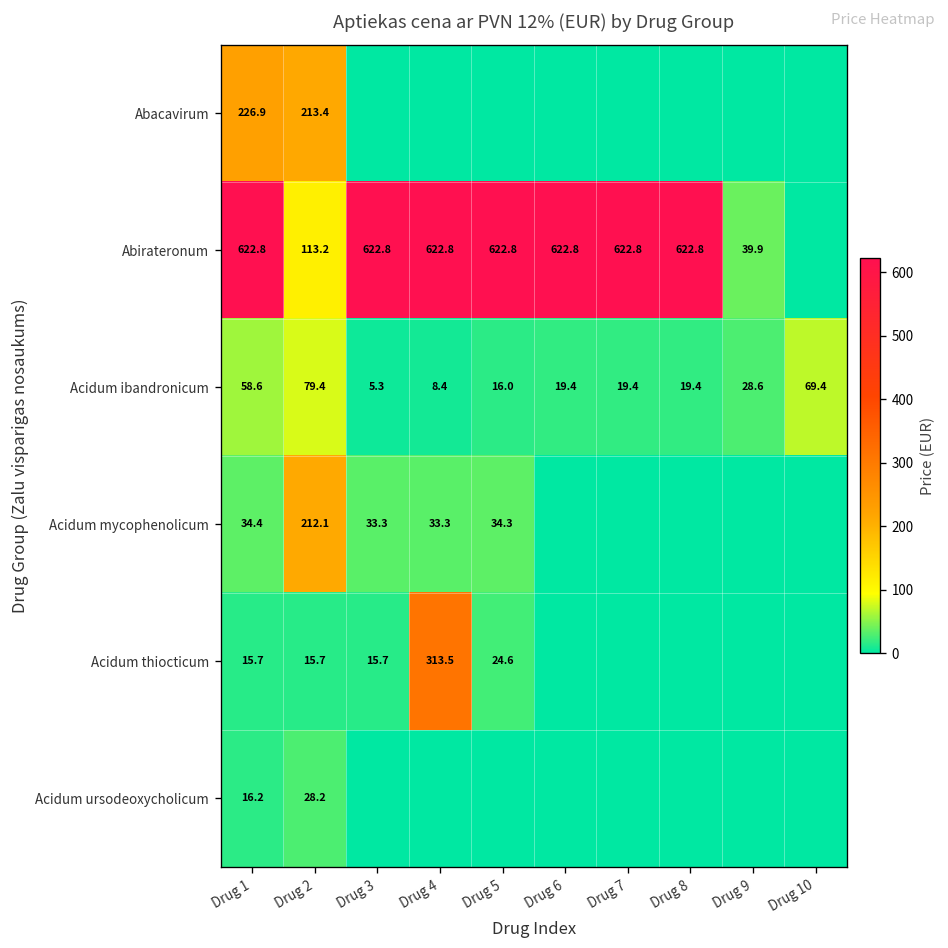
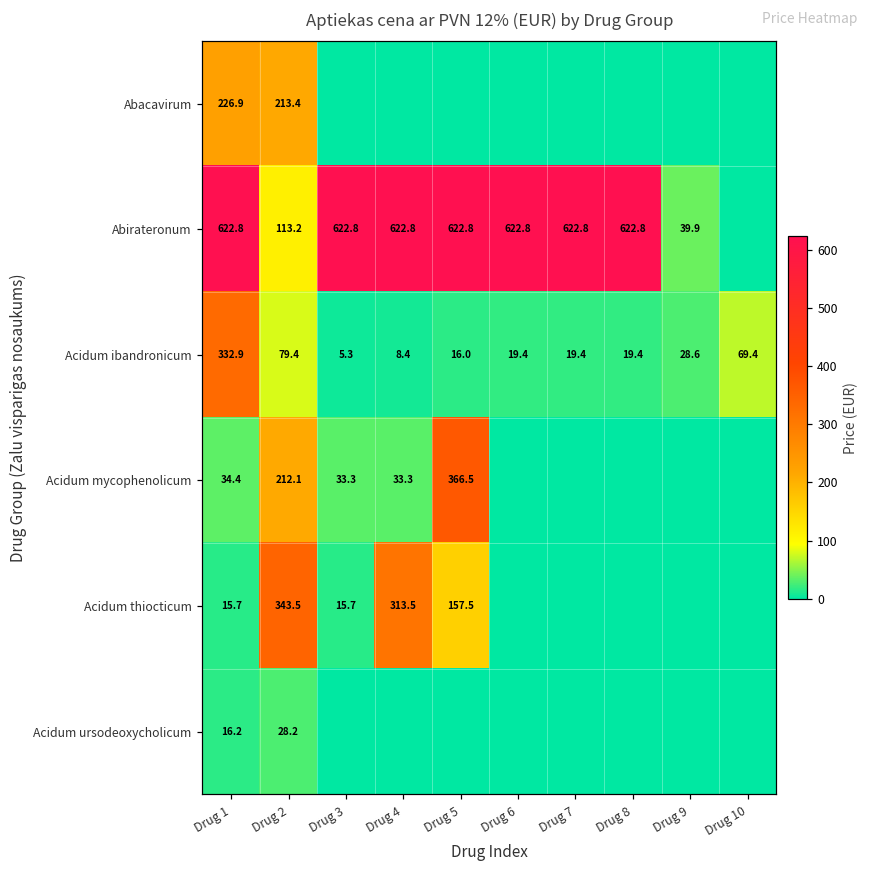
  {
    "Abacavirum": {
      "Drug 1": 226.9,
      "Drug 2": 213.4
    },
    "Abirateronum": {
      "Drug 1": 622.8,
      "Drug 2": 113.2,
      "Drug 3": 622.8,
      "Drug 4": 622.8,
      "Drug 5": 622.8,
      "Drug 6": 622.8,
      "Drug 7": 622.8,
      "Drug 8": 622.8,
      "Drug 9": 39.9
    },
    "Acidum ibandronicum": {
-     "Drug 1": 58.6,
+     "Drug 1": 332.9,
      "Drug 2": 79.4,
      "Drug 3": 5.3,
      "Drug 4": 8.4,
      "Drug 5": 16.0,
      "Drug 6": 19.4,
      "Drug 7": 19.4,
      "Drug 8": 19.4,
      "Drug 9": 28.6,
      "Drug 10": 69.4
    },
    "Acidum mycophenolicum": {
      "Drug 1": 34.4,
      "Drug 2": 212.1,
      "Drug 3": 33.3,
      "Drug 4": 33.3,
-     "Drug 5": 34.3
+     "Drug 5": 366.5
    },
    "Acidum thiocticum": {
      "Drug 1": 15.7,
-     "Drug 2": 15.7,
+     "Drug 2": 343.5,
      "Drug 3": 15.7,
      "Drug 4": 313.5,
-     "Drug 5": 24.6
+     "Drug 5": 157.5
    },
    "Acidum ursodeoxycholicum": {
      "Drug 1": 16.2,
      "Drug 2": 28.2
    }
  }
